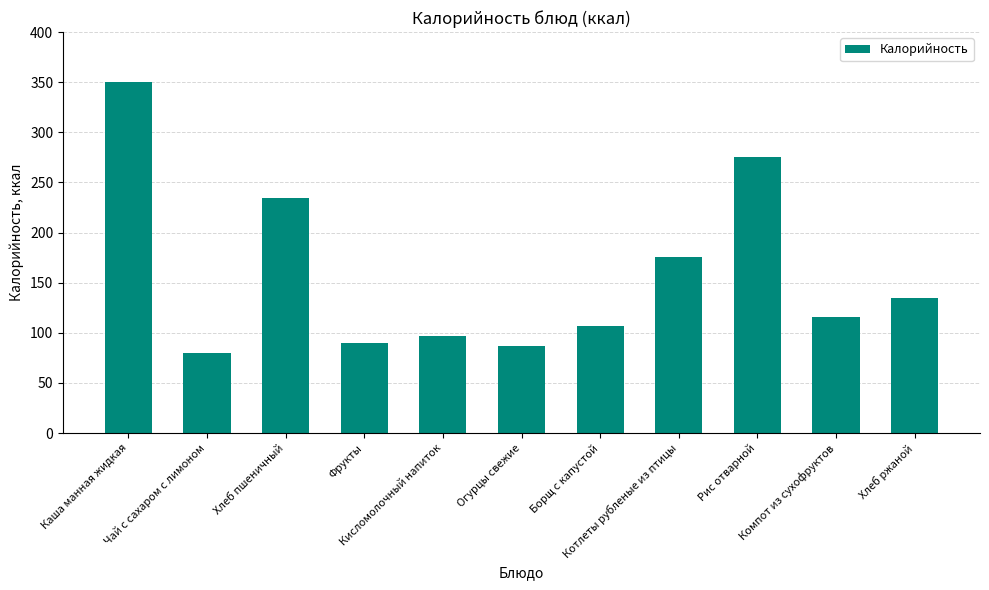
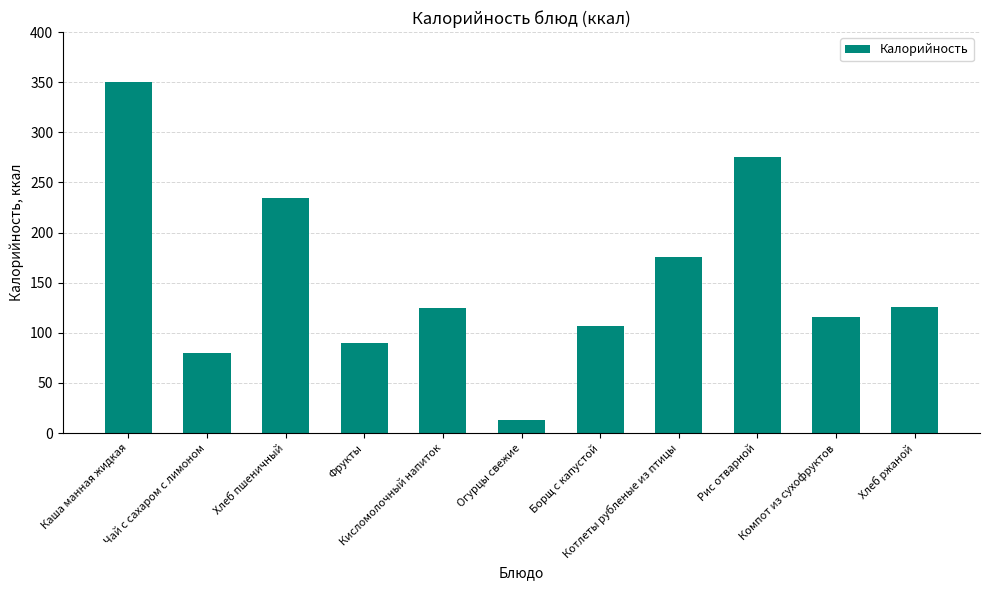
  {
    "Каша манная жидкая": 350,
    "Чай с сахаром с лимоном": 80,
    "Хлеб пшеничный": 234,
    "Фрукты": 90,
-   "Кисломолочный напиток": 97,
-   "Огурцы свежие": 87,
+   "Кисломолочный напиток": 125,
+   "Огурцы свежие": 13,
    "Борщ с капустой": 107,
    "Котлеты рубленые из птицы": 176,
    "Рис отварной": 275,
    "Компот из сухофруктов": 116,
-   "Хлеб ржаной": 135
+   "Хлеб ржаной": 126
  }
